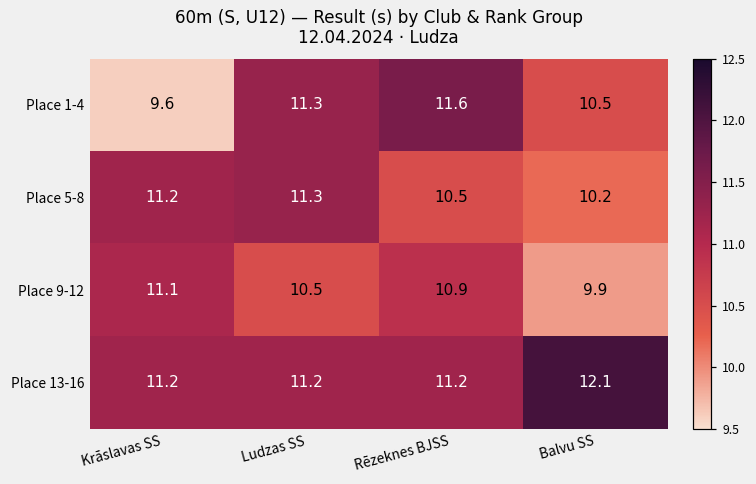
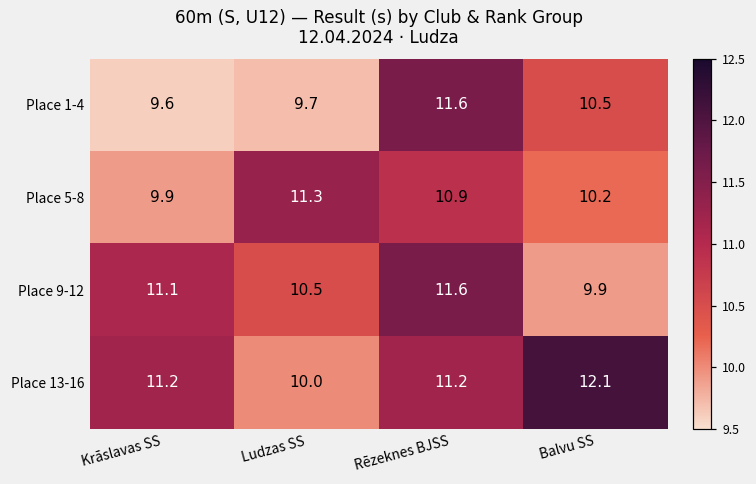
  {
    "Place 1-4": {
      "Krāslavas SS": 9.6,
-     "Ludzas SS": 11.3,
+     "Ludzas SS": 9.7,
      "Rēzeknes BJSS": 11.6,
      "Balvu SS": 10.5
    },
    "Place 5-8": {
-     "Krāslavas SS": 11.2,
+     "Krāslavas SS": 9.9,
      "Ludzas SS": 11.3,
-     "Rēzeknes BJSS": 10.5,
+     "Rēzeknes BJSS": 10.9,
      "Balvu SS": 10.2
    },
    "Place 9-12": {
      "Krāslavas SS": 11.1,
      "Ludzas SS": 10.5,
-     "Rēzeknes BJSS": 10.9,
+     "Rēzeknes BJSS": 11.6,
      "Balvu SS": 9.9
    },
    "Place 13-16": {
      "Krāslavas SS": 11.2,
-     "Ludzas SS": 11.2,
+     "Ludzas SS": 10.0,
      "Rēzeknes BJSS": 11.2,
      "Balvu SS": 12.1
    }
  }
